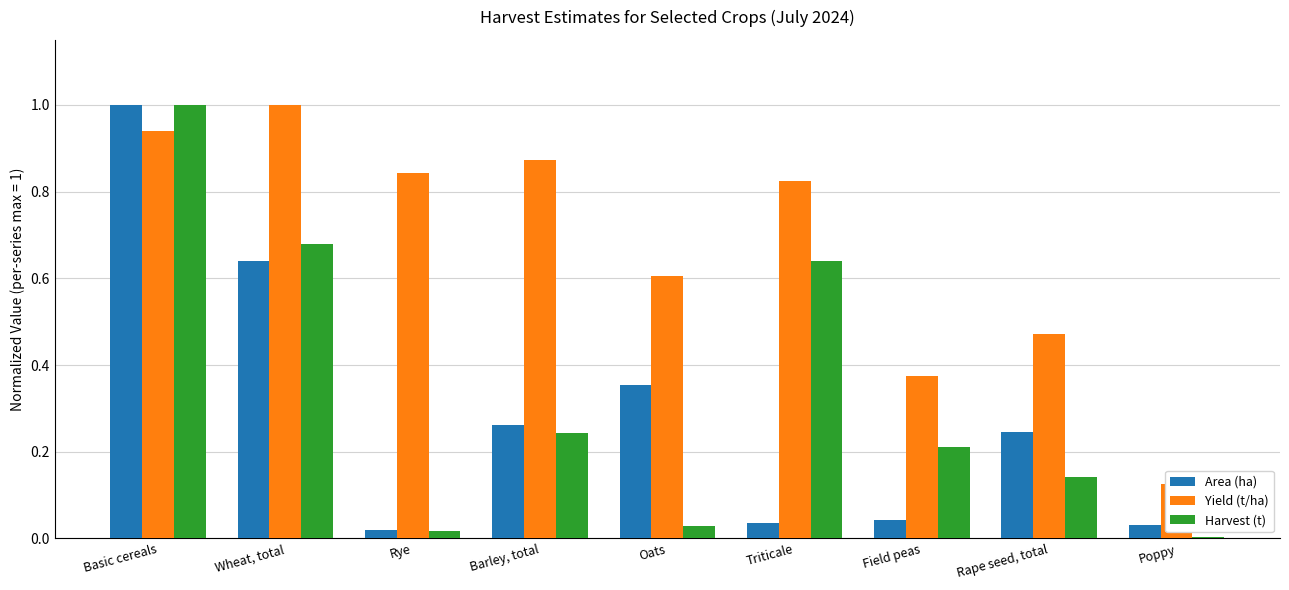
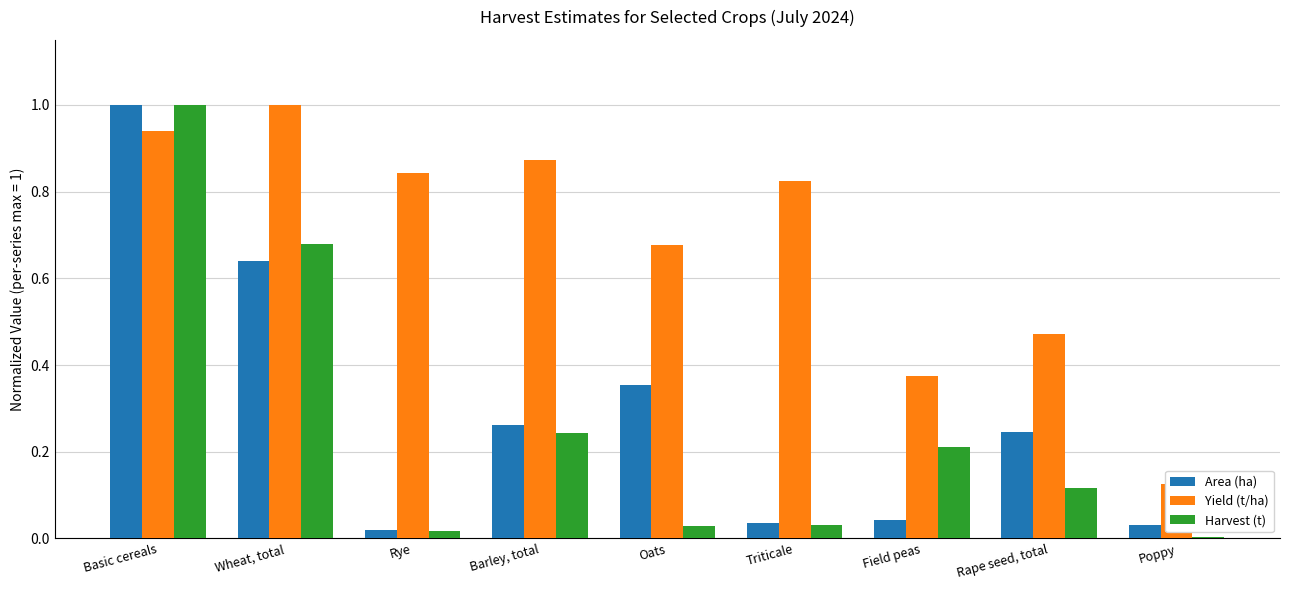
  {
    "Area (ha)": {
      "Basic cereals": 1.00,
      "Wheat, total": 0.64,
      "Rye": 0.02,
      "Barley, total": 0.26,
      "Oats": 0.35,
      "Triticale": 0.04,
      "Field peas": 0.04,
      "Rape seed, total": 0.24,
      "Poppy": 0.03
    },
    "Yield (t/ha)": {
      "Basic cereals": 0.94,
      "Wheat, total": 1.00,
      "Rye": 0.84,
      "Barley, total": 0.87,
-     "Oats": 0.60,
+     "Oats": 0.68,
      "Triticale": 0.82,
      "Field peas": 0.37,
      "Rape seed, total": 0.47
    },
    "Harvest (t)": {
      "Basic cereals": 1.00,
      "Wheat, total": 0.68,
      "Rye": 0.02,
      "Barley, total": 0.24,
      "Oats": 0.03,
-     "Triticale": 0.64,
+     "Triticale": 0.03,
      "Field peas": 0.21,
-     "Rape seed, total": 0.14
+     "Rape seed, total": 0.12
    }
  }
